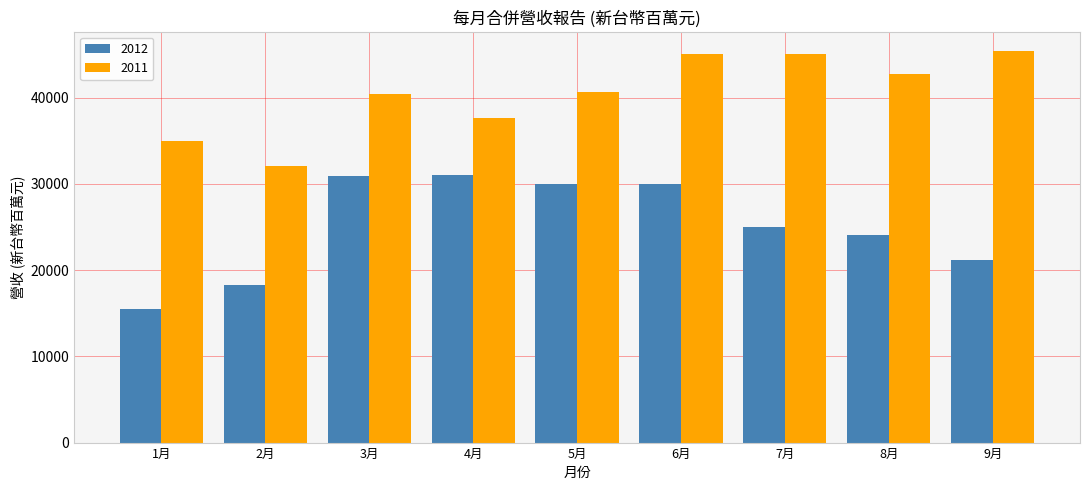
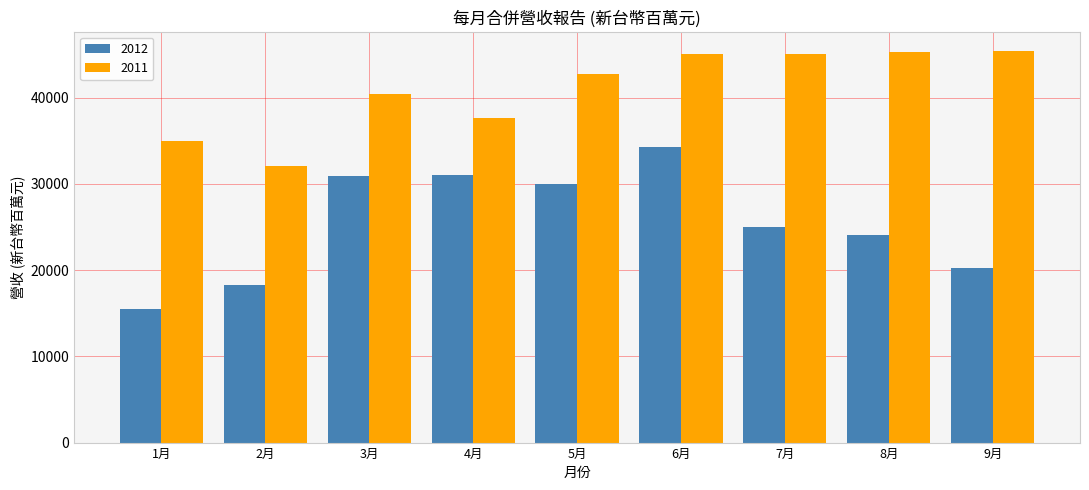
  {
    "2012": {
      "1月": 15000,
      "2月": 18000,
      "3月": 31000,
      "4月": 31000,
      "5月": 30000,
-     "6月": 30000,
+     "6月": 34000,
      "7月": 25000,
      "8月": 24000,
-     "9月": 21000
+     "9月": 20000
    },
    "2011": {
      "1月": 35000,
      "2月": 32000,
      "3月": 40000,
      "4月": 38000,
-     "5月": 41000,
+     "5月": 43000,
      "6月": 45000,
      "7月": 45000,
-     "8月": 43000,
+     "8月": 45000,
      "9月": 45000
    }
  }
